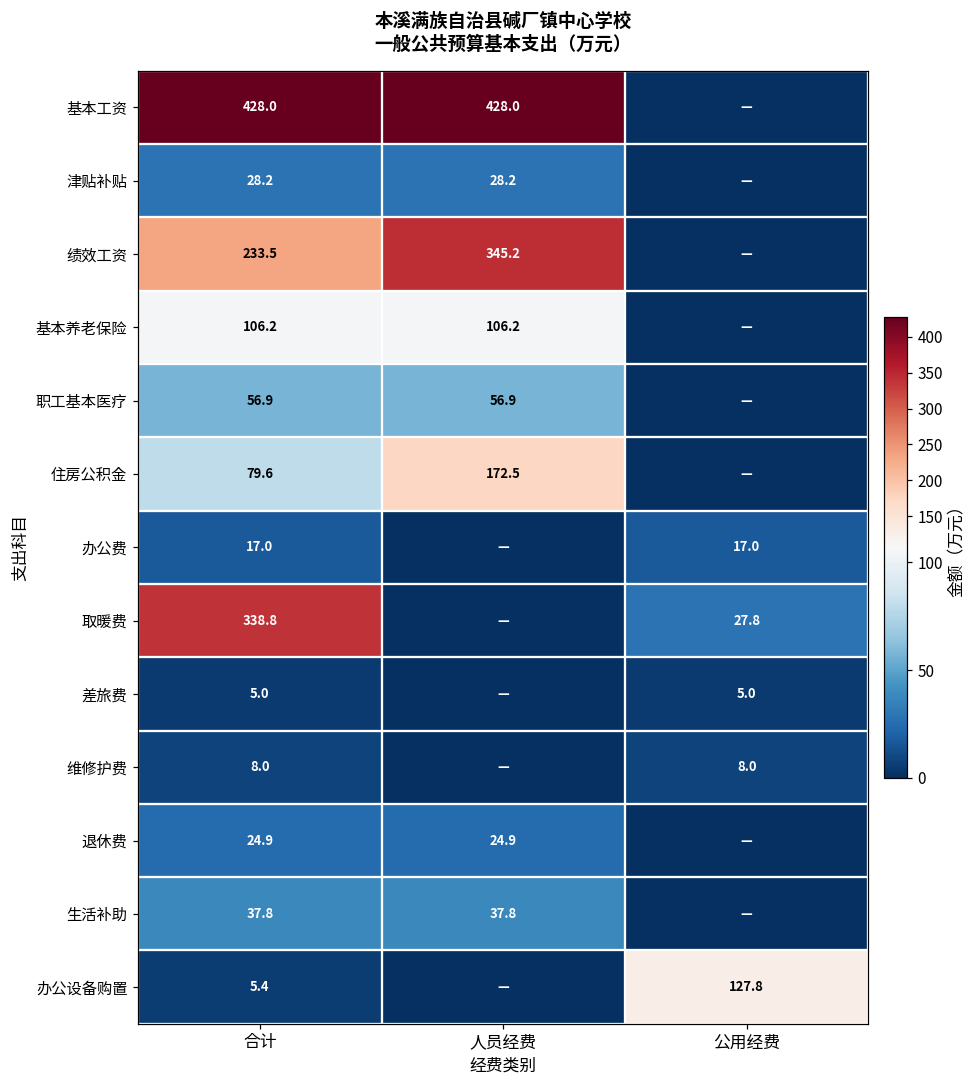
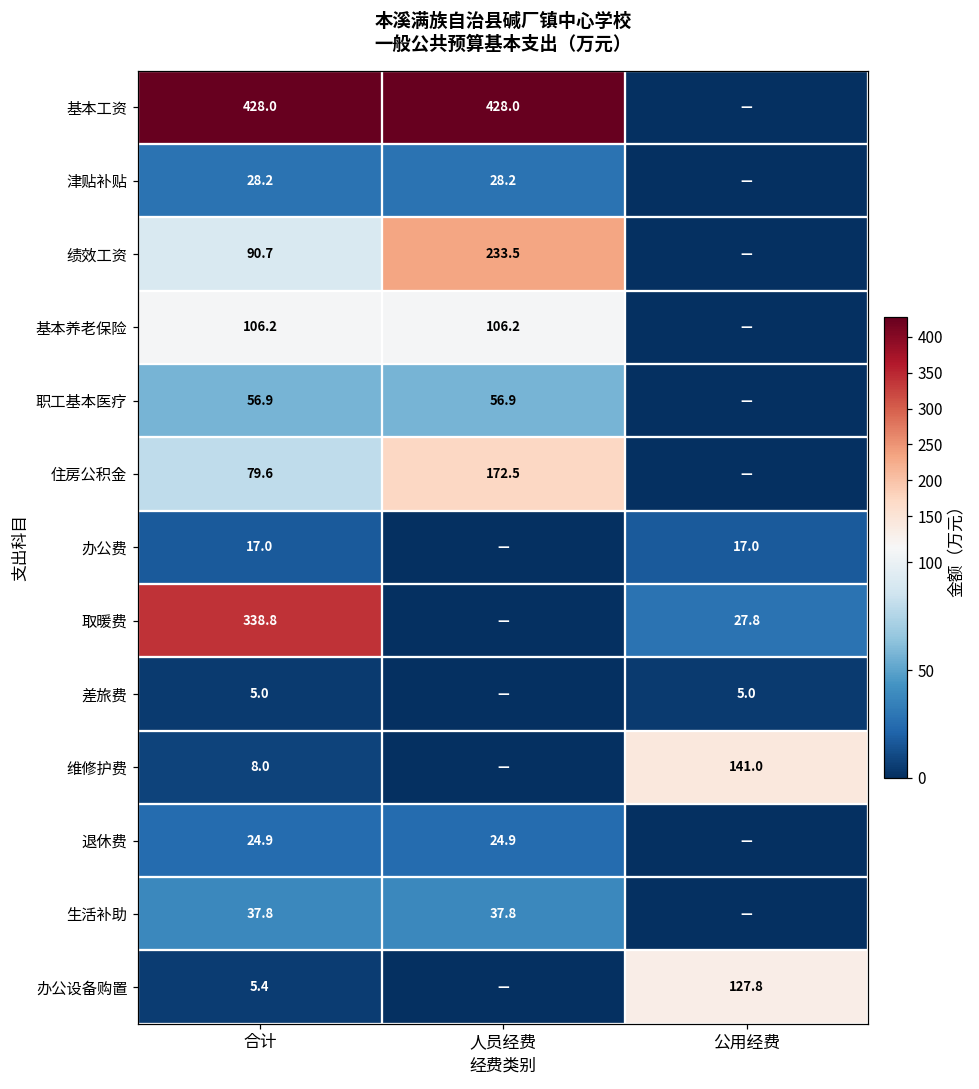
  {
    "基本工资": {
      "合计": 428.0,
      "人员经费": 428.0
    },
    "津贴补贴": {
      "合计": 28.2,
      "人员经费": 28.2
    },
    "绩效工资": {
-     "合计": 233.5,
-     "人员经费": 345.2
+     "合计": 90.7,
+     "人员经费": 233.5
    },
    "基本养老保险": {
      "合计": 106.2,
      "人员经费": 106.2
    },
    "职工基本医疗": {
      "合计": 56.9,
      "人员经费": 56.9
    },
    "住房公积金": {
      "合计": 79.6,
      "人员经费": 172.5
    },
    "办公费": {
      "合计": 17.0,
      "公用经费": 17.0
    },
    "取暖费": {
      "合计": 338.8,
      "公用经费": 27.8
    },
    "差旅费": {
      "合计": 5.0,
      "公用经费": 5.0
    },
    "维修护费": {
      "合计": 8.0,
-     "公用经费": 8.0
+     "公用经费": 141.0
    },
    "退休费": {
      "合计": 24.9,
      "人员经费": 24.9
    },
    "生活补助": {
      "合计": 37.8,
      "人员经费": 37.8
    },
    "办公设备购置": {
      "合计": 5.4,
      "公用经费": 127.8
    }
  }
